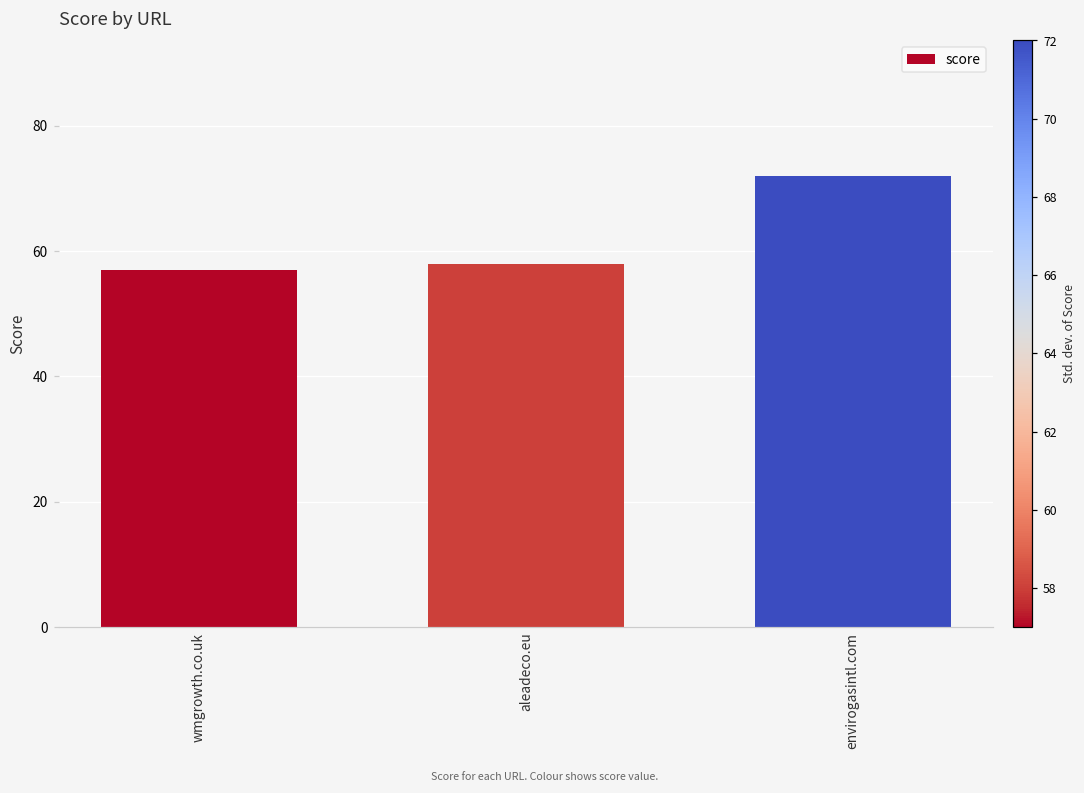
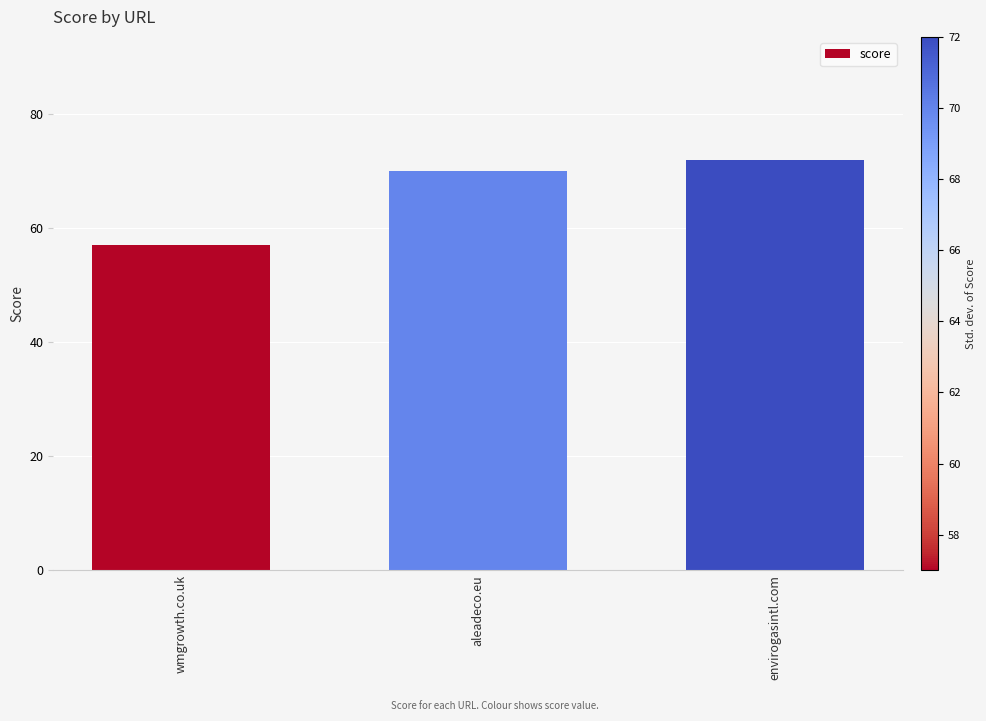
  {
    "wmgrowth.co.uk": 57,
-   "aleadeco.eu": 58,
+   "aleadeco.eu": 70,
    "envirogasintl.com": 72
  }
